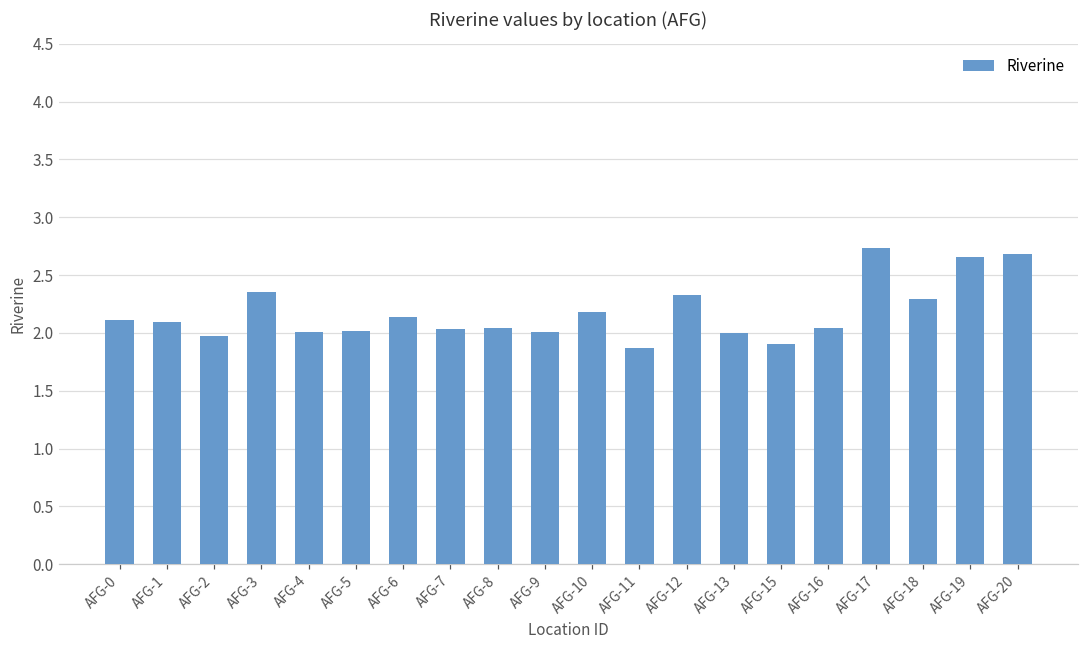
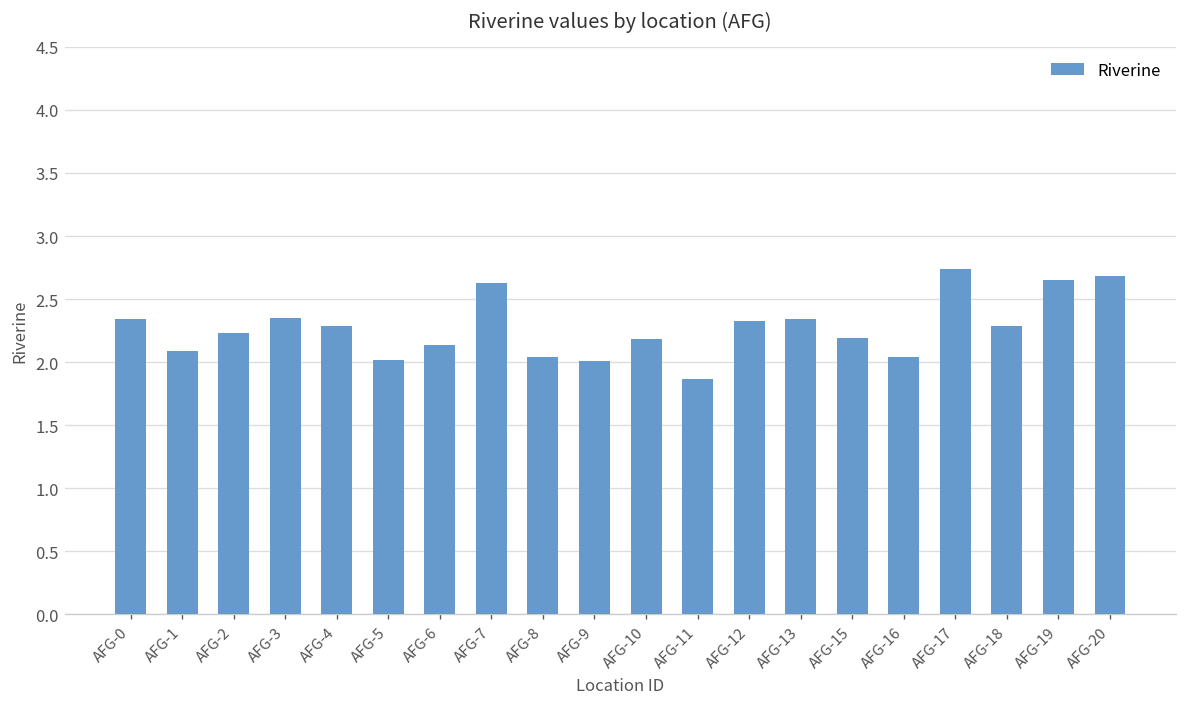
  {
-   "AFG-0": 2.12,
+   "AFG-0": 2.34,
    "AFG-1": 2.09,
-   "AFG-2": 1.98,
+   "AFG-2": 2.23,
    "AFG-3": 2.35,
-   "AFG-4": 2.01,
+   "AFG-4": 2.29,
    "AFG-5": 2.02,
    "AFG-6": 2.13,
-   "AFG-7": 2.03,
+   "AFG-7": 2.63,
    "AFG-8": 2.04,
    "AFG-9": 2.01,
    "AFG-10": 2.18,
    "AFG-11": 1.87,
    "AFG-12": 2.33,
-   "AFG-13": 2.00,
-   "AFG-15": 1.90,
+   "AFG-13": 2.35,
+   "AFG-15": 2.19,
    "AFG-16": 2.04,
    "AFG-17": 2.74,
    "AFG-18": 2.29,
    "AFG-19": 2.65,
    "AFG-20": 2.68
  }
